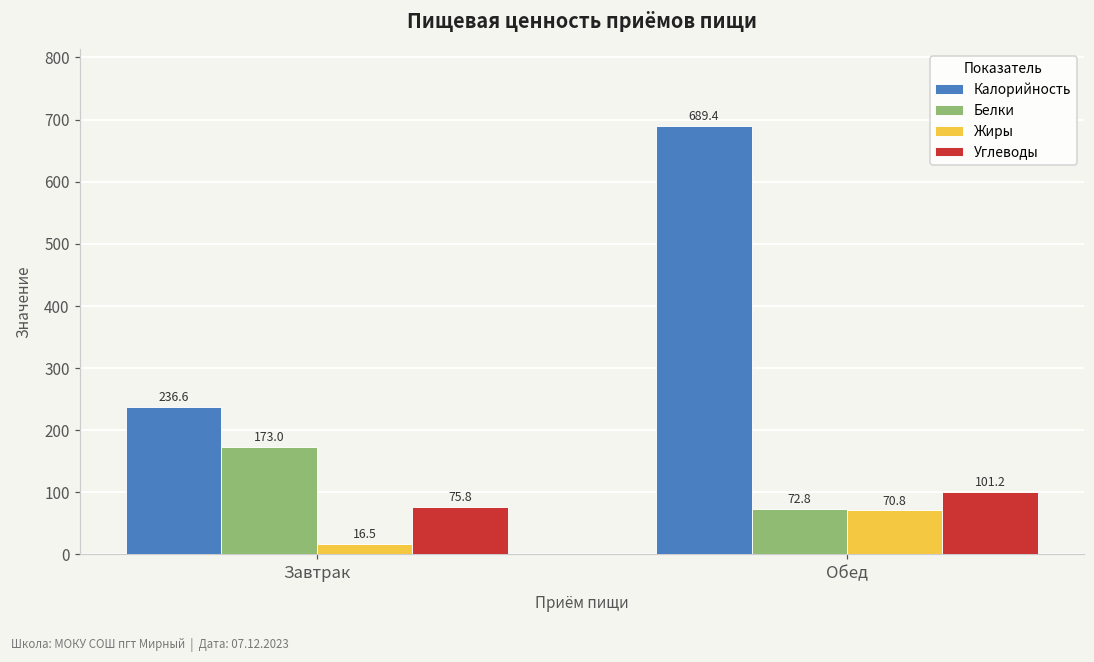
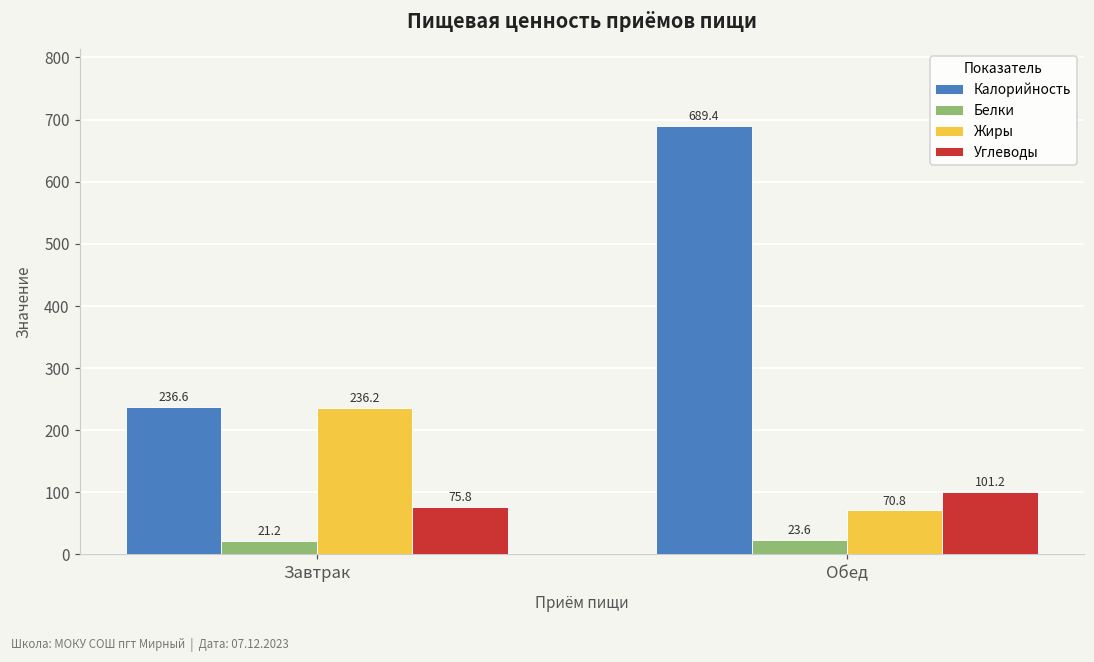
  {
    "Калорийность": {
      "Завтрак": 236.6,
      "Обед": 689.4
    },
    "Белки": {
-     "Завтрак": 173.0,
-     "Обед": 72.8
+     "Завтрак": 21.2,
+     "Обед": 23.6
    },
    "Жиры": {
-     "Завтрак": 16.5,
+     "Завтрак": 236.2,
      "Обед": 70.8
    },
    "Углеводы": {
      "Завтрак": 75.8,
      "Обед": 101.2
    }
  }
